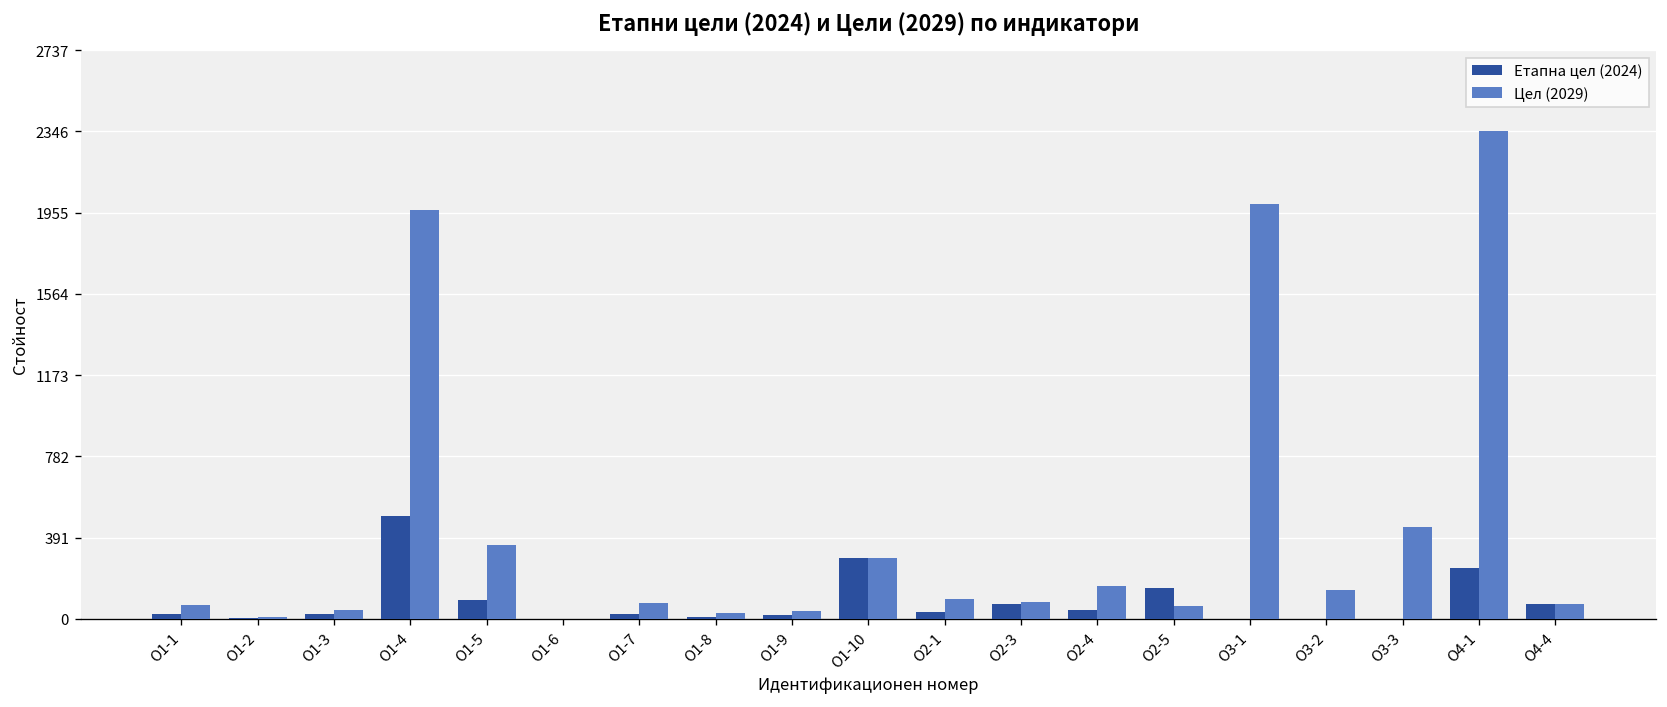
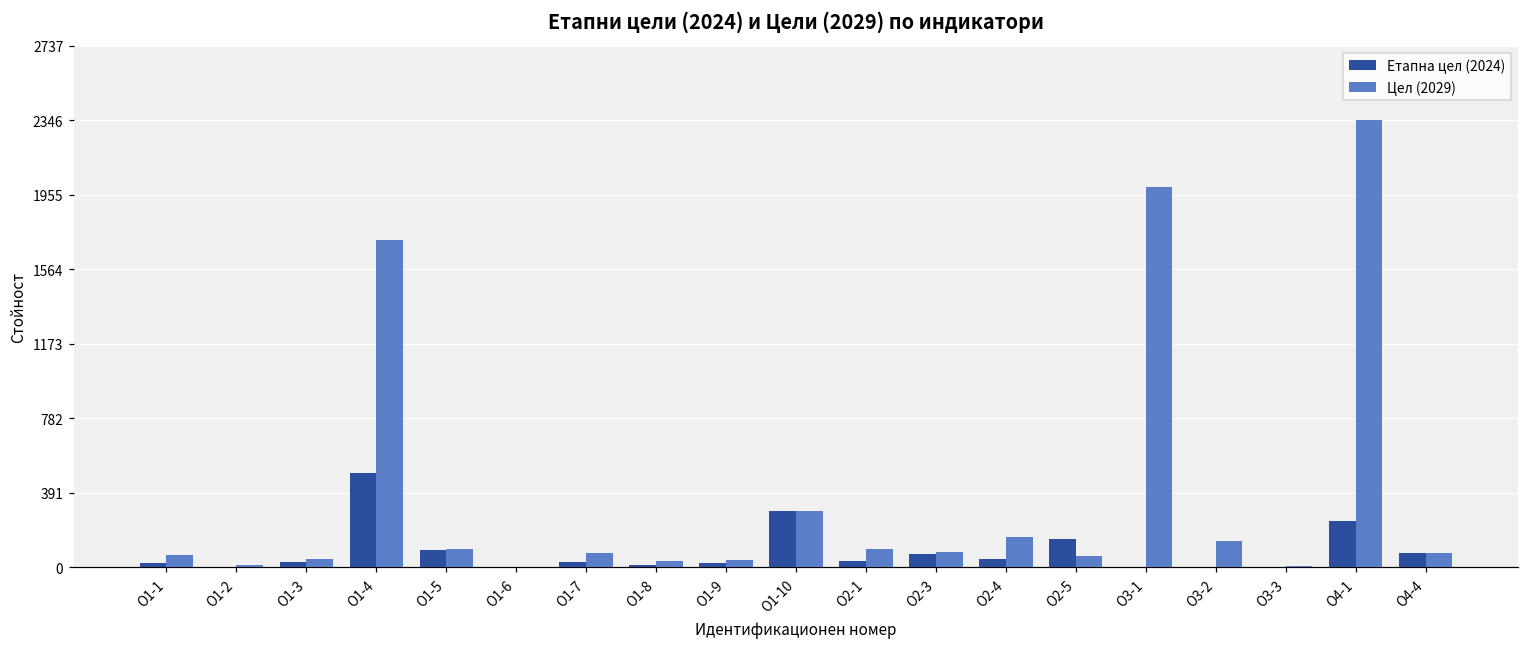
  {
    "Етапна цел (2024)": {
      "О1-1": 20,
      "О1-3": 30,
      "О1-4": 490,
      "О1-5": 90,
      "О1-6": 0,
      "О1-7": 30,
      "O1-9": 20,
      "О1-10": 290,
      "О2-1": 40,
      "О2-3": 70,
      "О2-4": 50,
      "О2-5": 150,
      "О3-1": 0,
      "О3-2": 0,
      "О3-3": 0,
      "О4-1": 240,
      "O4-4": 70
    },
    "Цел (2029)": {
      "О1-1": 70,
      "О1-3": 40,
-     "О1-4": 1970,
-     "О1-5": 350,
+     "О1-4": 1720,
+     "О1-5": 90,
      "О1-7": 80,
      "O1-8": 30,
      "O1-9": 40,
      "О1-10": 290,
      "О2-1": 90,
      "О2-3": 80,
      "О2-4": 160,
      "О2-5": 60,
      "О3-1": 2000,
      "О3-2": 140,
-     "О3-3": 440,
+     "О3-3": 10,
      "О4-1": 2350,
      "O4-4": 70
    }
  }
